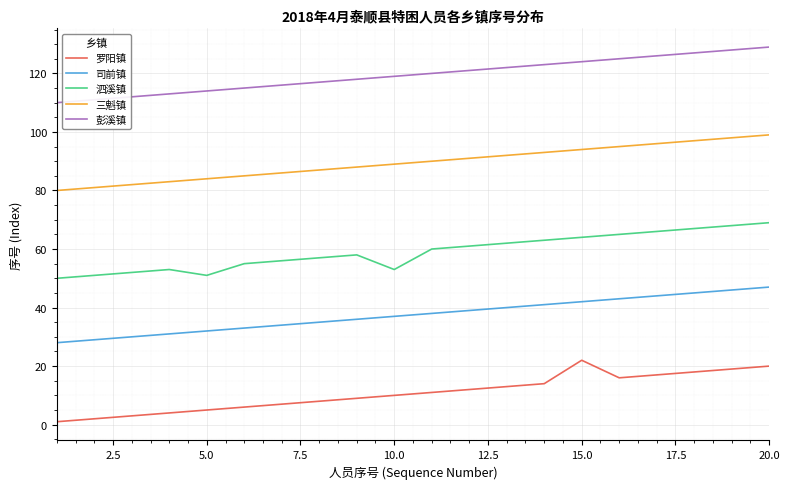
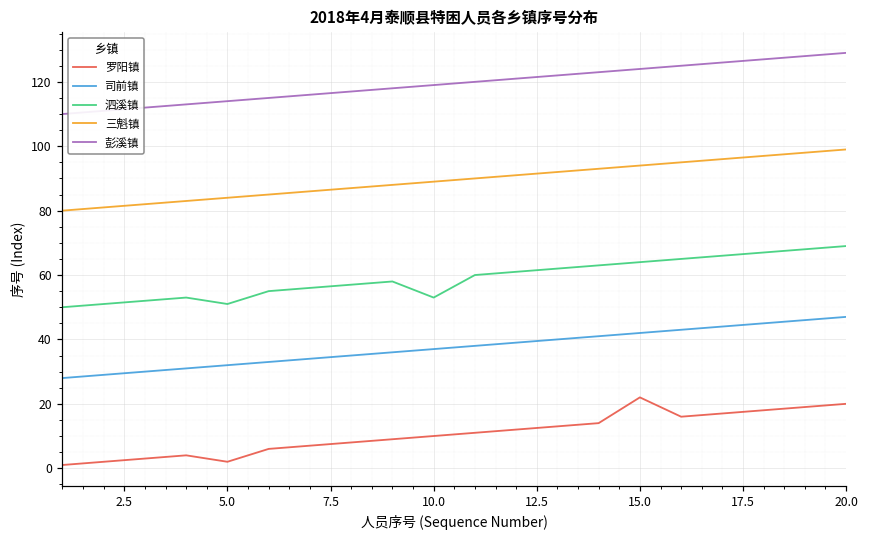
  {
    "罗阳镇": {
-     "5.0": 5,
+     "5.0": 2,
      "10.0": 10,
      "15.0": 22,
      "20.0": 20
    },
    "司前镇": {
      "5.0": 32,
      "10.0": 37,
      "15.0": 42,
      "20.0": 47
    },
    "泗溪镇": {
      "5.0": 51,
      "10.0": 53,
      "15.0": 64,
      "20.0": 69
    },
    "三魁镇": {
      "5.0": 84,
      "10.0": 89,
      "15.0": 94,
      "20.0": 99
    },
    "彭溪镇": {
      "5.0": 114,
      "10.0": 119,
      "15.0": 124,
      "20.0": 129
    }
  }
